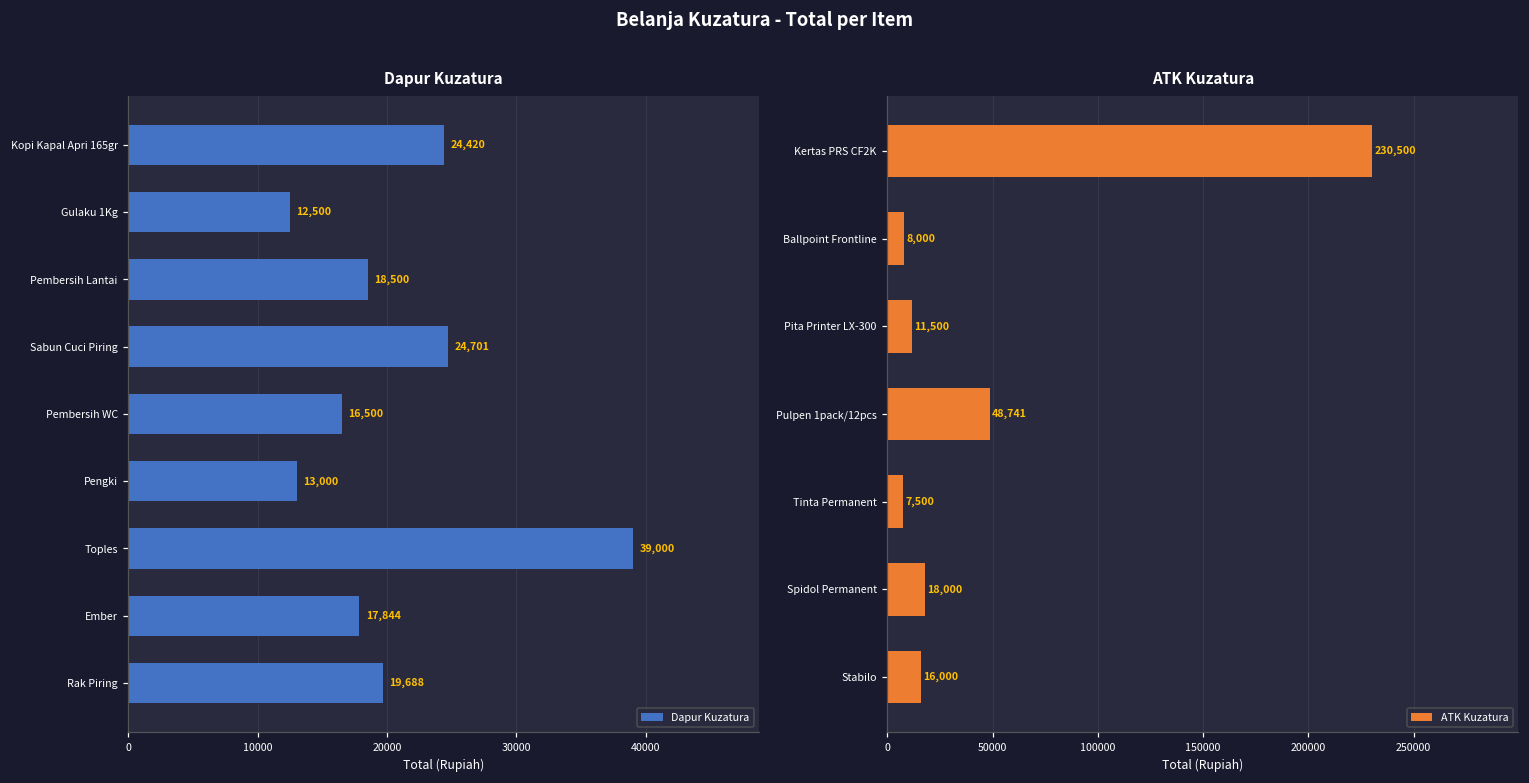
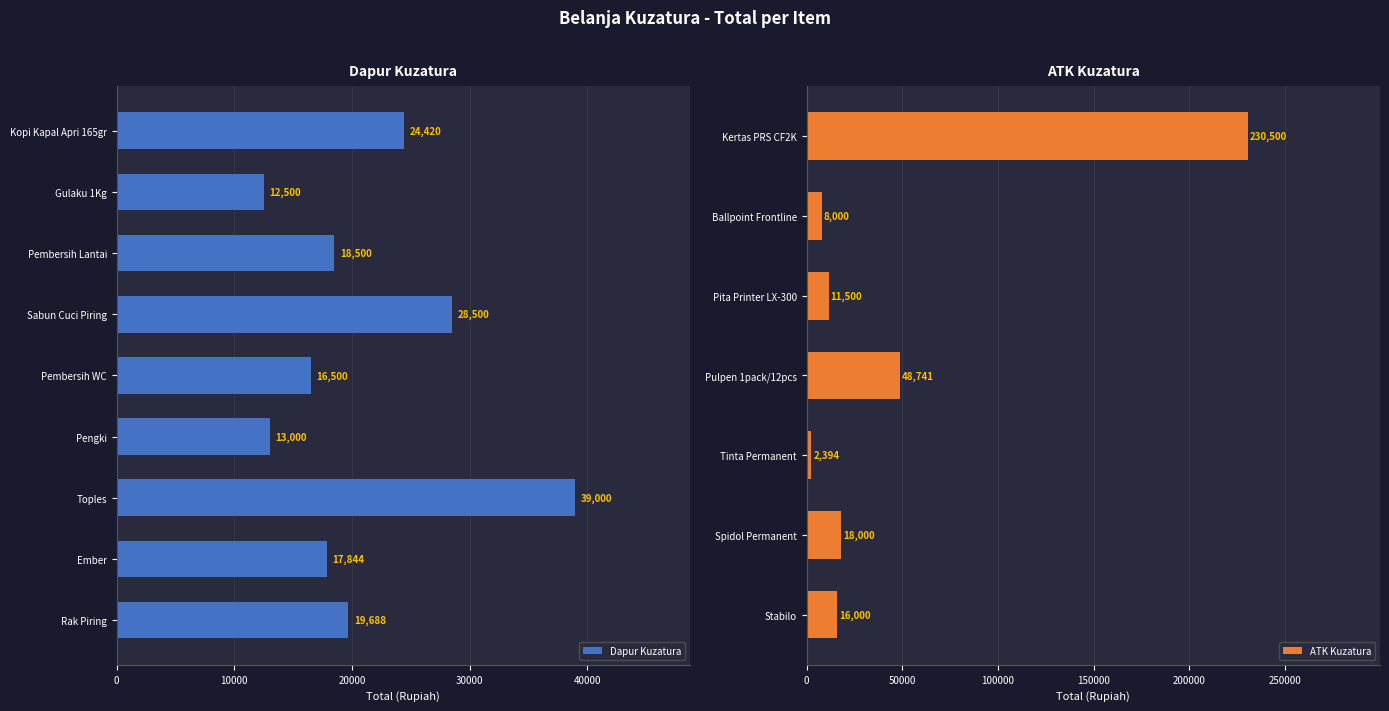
  {
    "Dapur Kuzatura": {
      "Kopi Kapal Apri 165gr": "24,420",
      "Gulaku 1Kg": "12,500",
      "Pembersih Lantai": "18,500",
-     "Sabun Cuci Piring": "24,701",
+     "Sabun Cuci Piring": "28,500",
      "Pembersih WC": "16,500",
      "Pengki": "13,000",
      "Toples": "39,000",
      "Ember": "17,844",
      "Rak Piring": "19,688"
    },
    "ATK Kuzatura": {
      "Kertas PRS CF2K": "230,500",
      "Ballpoint Frontline": "8,000",
      "Pita Printer LX-300": "11,500",
      "Pulpen 1pack/12pcs": "48,741",
-     "Tinta Permanent": "7,500",
+     "Tinta Permanent": "2,394",
      "Spidol Permanent": "18,000",
      "Stabilo": "16,000"
    }
  }
